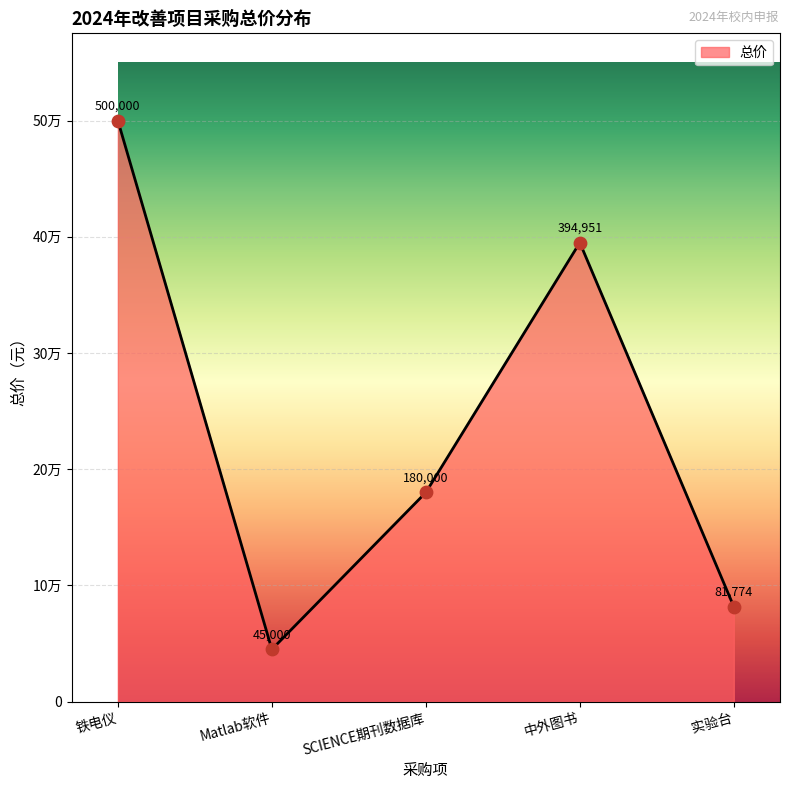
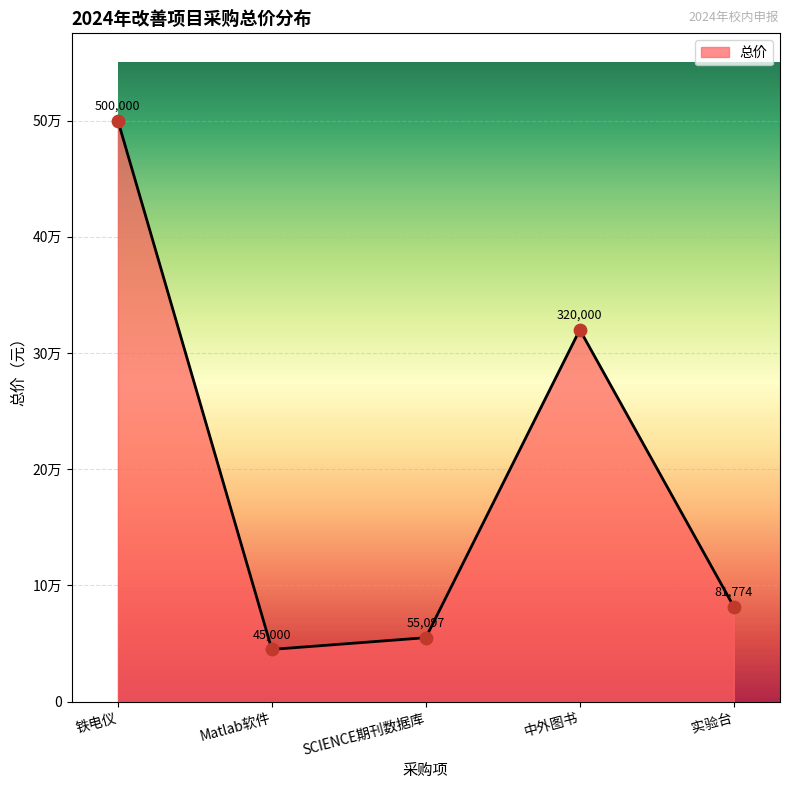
  {
    "铁电仪": "500,000",
    "Matlab软件": "45,000",
-   "SCIENCE期刊数据库": "180,000",
-   "中外图书": "394,951",
+   "SCIENCE期刊数据库": "55,097",
+   "中外图书": "320,000",
    "实验台": "81,774"
  }
